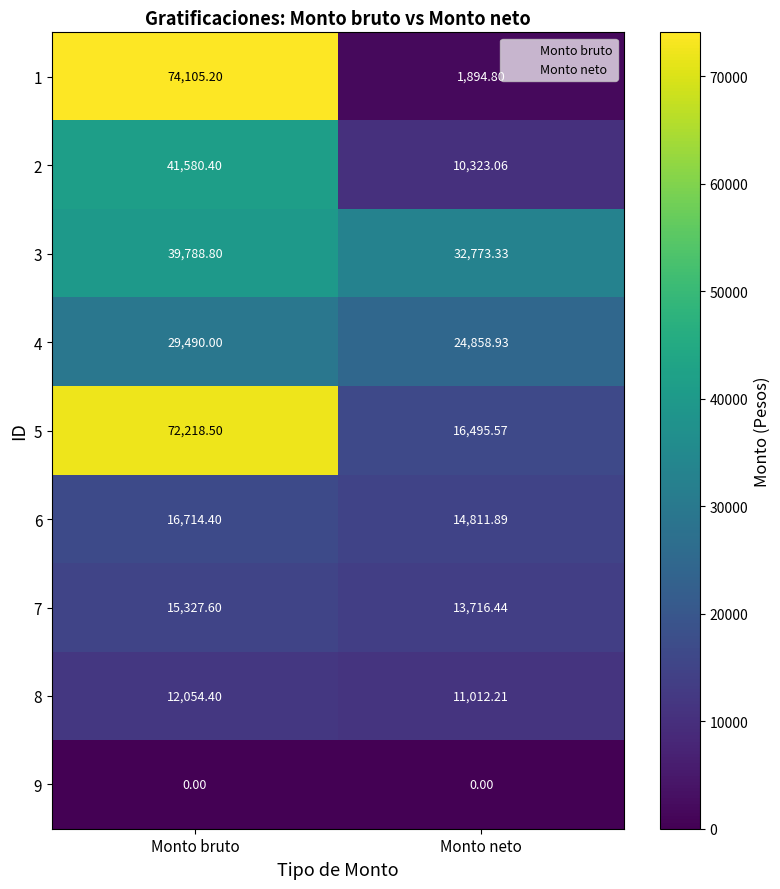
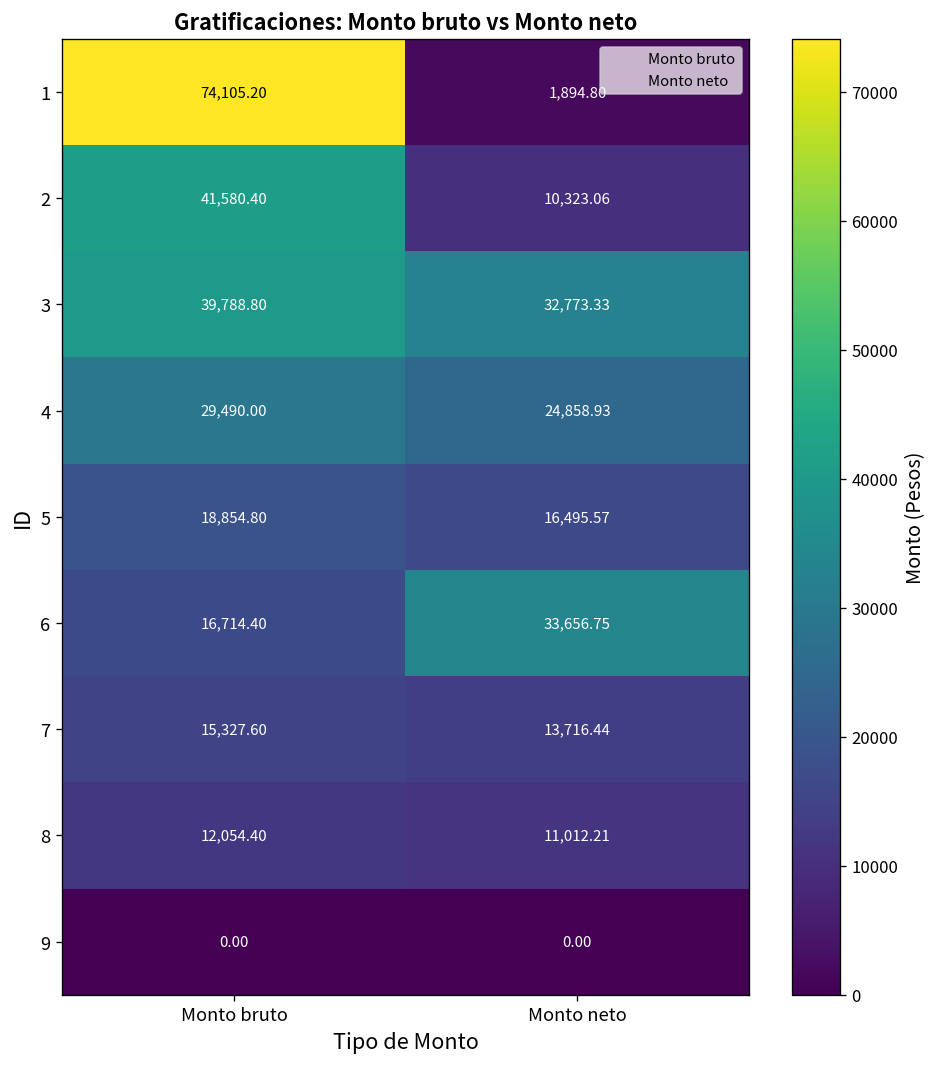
  {
    "1": {
      "Monto bruto": "74,105.20"
    },
    "2": {
      "Monto bruto": "41,580.40",
      "Monto neto": "10,323.06"
    },
    "3": {
      "Monto bruto": "39,788.80",
      "Monto neto": "32,773.33"
    },
    "4": {
      "Monto bruto": "29,490.00",
      "Monto neto": "24,858.93"
    },
    "5": {
-     "Monto bruto": "72,218.50",
+     "Monto bruto": "18,854.80",
      "Monto neto": "16,495.57"
    },
    "6": {
      "Monto bruto": "16,714.40",
-     "Monto neto": "14,811.89"
+     "Monto neto": "33,656.75"
    },
    "7": {
      "Monto bruto": "15,327.60",
      "Monto neto": "13,716.44"
    },
    "8": {
      "Monto bruto": "12,054.40",
      "Monto neto": "11,012.21"
    },
    "9": {
      "Monto bruto": "0.00",
      "Monto neto": "0.00"
    }
  }
